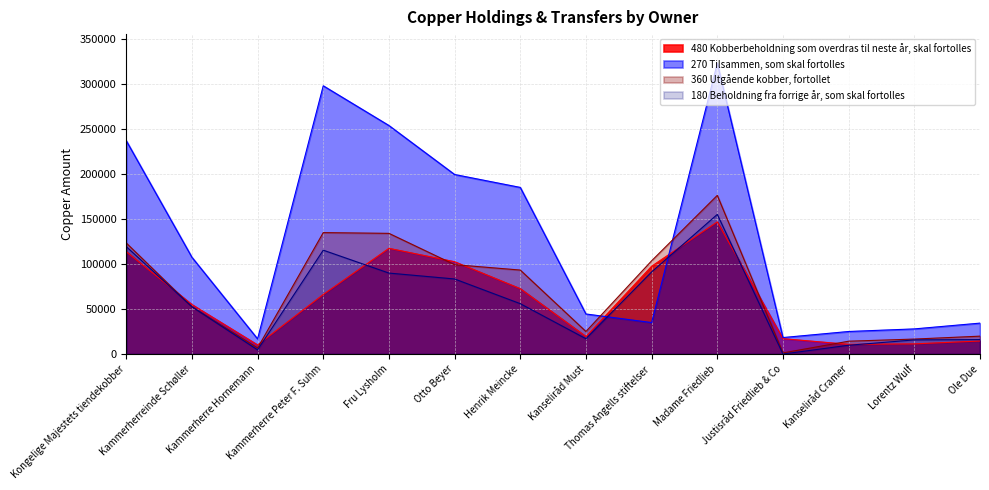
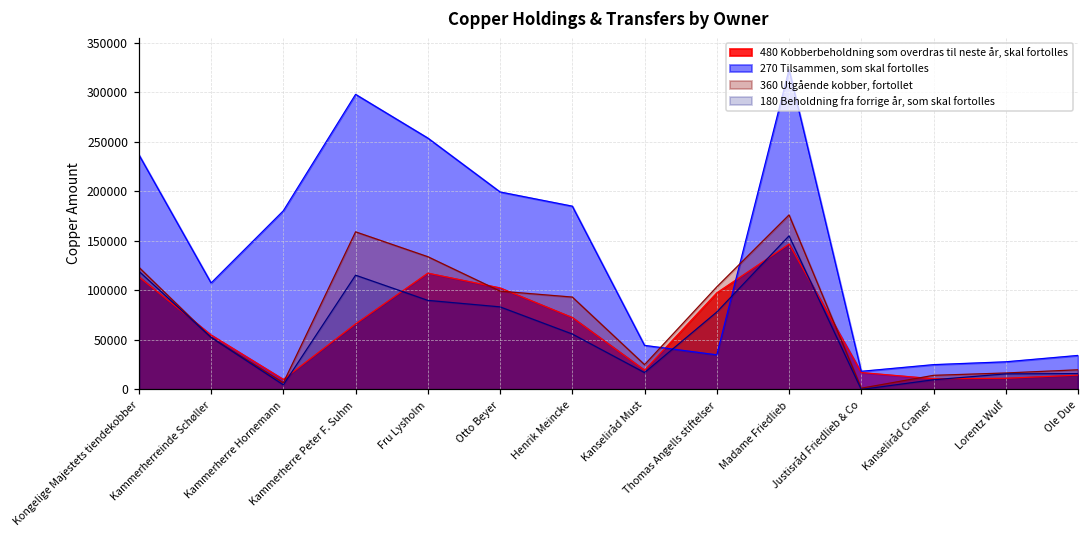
  {
    "480 Kobberbeholdning som overdras til neste år, skal fortolles": {
      "Kongelige Majestets tiendekobber": 110000,
      "Kammerherre Hornemann": 10000,
      "Kammerherre Peter F. Suhm": 70000,
      "Fru Lysholm": 120000,
      "Otto Beyer": 100000,
      "Henrik Meincke": 70000,
      "Thomas Angells stiftelser": 100000,
      "Madame Friedlieb": 150000,
      "Lorentz Wulf": 10000
    },
    "270 Tilsammen, som skal fortolles": {
      "Kongelige Majestets tiendekobber": 240000,
      "Kammerherreinde Schøller": 110000,
-     "Kammerherre Hornemann": 20000,
+     "Kammerherre Hornemann": 180000,
      "Kammerherre Peter F. Suhm": 300000,
      "Fru Lysholm": 250000,
      "Otto Beyer": 200000,
      "Henrik Meincke": 190000,
      "Kanseliråd Must": 40000,
      "Thomas Angells stiftelser": 30000,
      "Kanseliråd Cramer": 30000,
      "Lorentz Wulf": 30000,
      "Ole Due": 30000
    },
    "360 Utgående kobber, fortollet": {
      "Kongelige Majestets tiendekobber": 120000,
-     "Kammerherre Peter F. Suhm": 130000,
+     "Kammerherre Peter F. Suhm": 160000,
      "Fru Lysholm": 130000,
      "Otto Beyer": 100000,
      "Henrik Meincke": 90000,
      "Kanseliråd Must": 30000,
      "Thomas Angells stiftelser": 100000,
      "Madame Friedlieb": 180000,
      "Kanseliråd Cramer": 10000,
      "Ole Due": 20000
    },
    "180 Beholdning fra forrige år, som skal fortolles": {
      "Kongelige Majestets tiendekobber": 120000,
      "Kammerherre Peter F. Suhm": 120000,
      "Fru Lysholm": 90000,
      "Otto Beyer": 80000,
      "Henrik Meincke": 60000,
-     "Thomas Angells stiftelser": 90000,
+     "Thomas Angells stiftelser": 80000,
      "Madame Friedlieb": 160000
    }
  }
